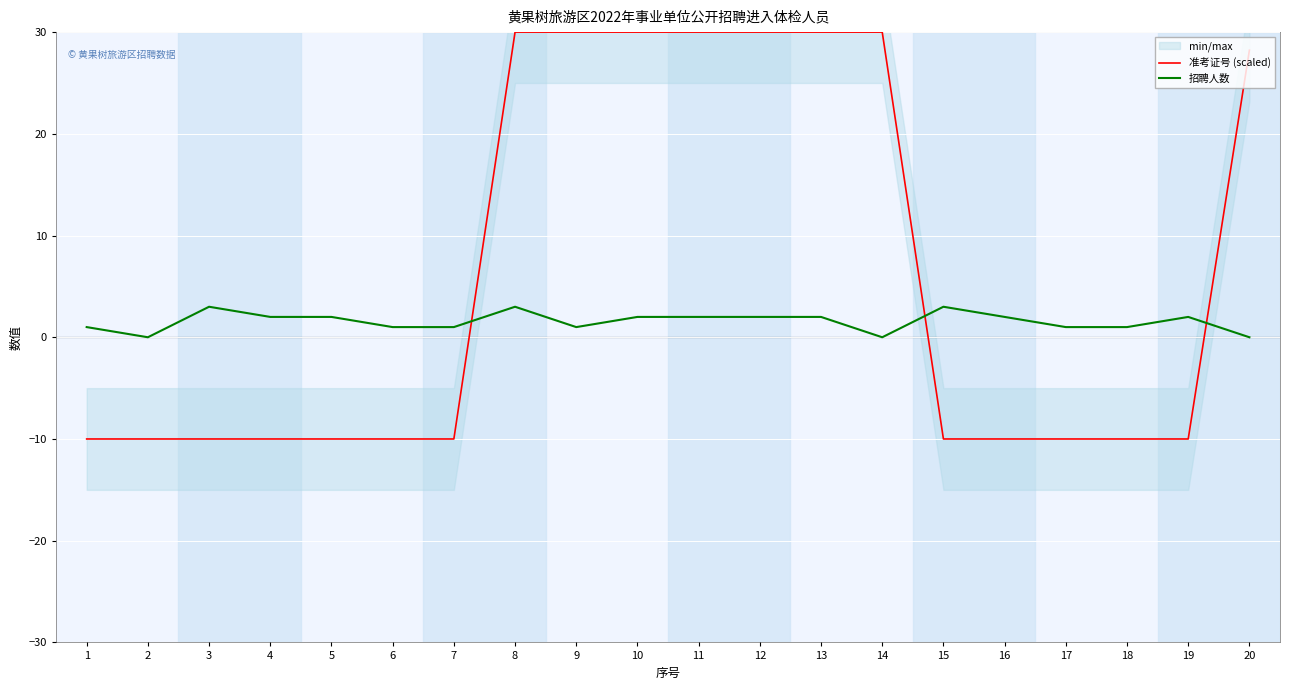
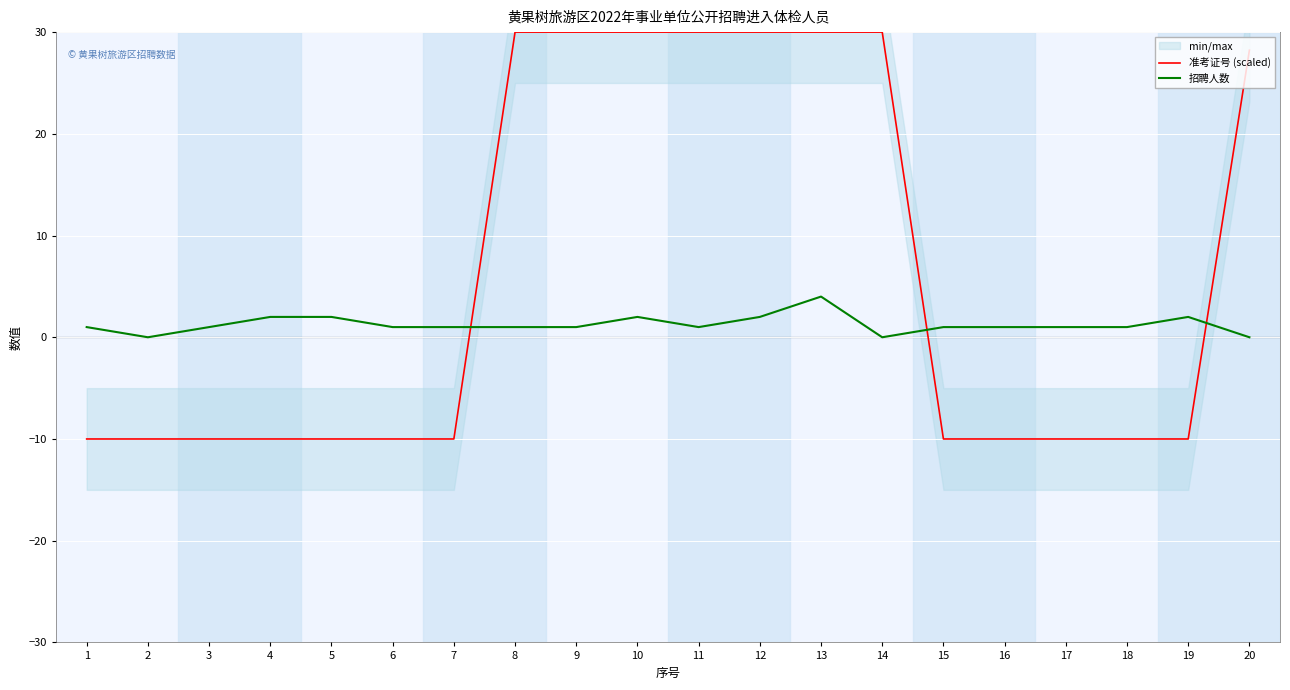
  {
    "准考证号 (scaled)": {
      "1": -10,
      "2": -10,
      "3": -10,
      "4": -10,
      "5": -10,
      "6": -10,
      "7": -10,
      "8": 30,
      "9": 30,
      "10": 30,
      "11": 30,
      "12": 30,
      "13": 30,
      "14": 30,
      "15": -10,
      "16": -10,
      "17": -10,
      "18": -10,
      "19": -10
    },
    "招聘人数": {
      "1": 1,
      "2": 0,
-     "3": 3,
+     "3": 1,
      "4": 2,
      "5": 2,
      "6": 1,
      "7": 1,
-     "8": 3,
+     "8": 1,
      "9": 1,
      "10": 2,
-     "11": 2,
+     "11": 1,
      "12": 2,
-     "13": 2,
+     "13": 4,
      "14": 0,
-     "15": 3,
-     "16": 2,
+     "15": 1,
+     "16": 1,
      "17": 1,
      "18": 1,
      "19": 2,
      "20": 0
    }
  }
